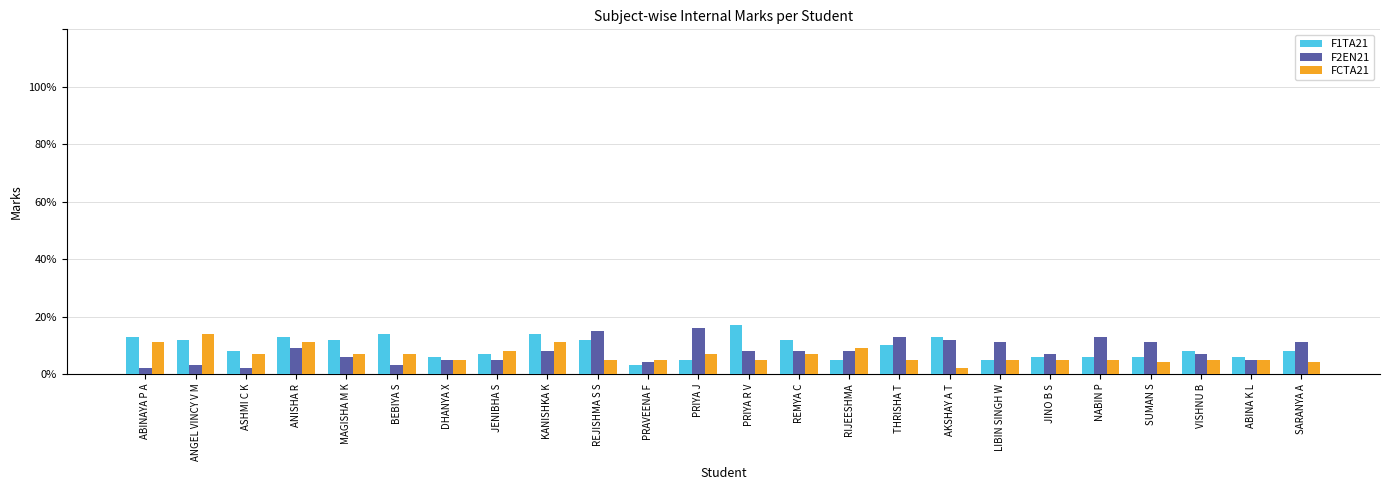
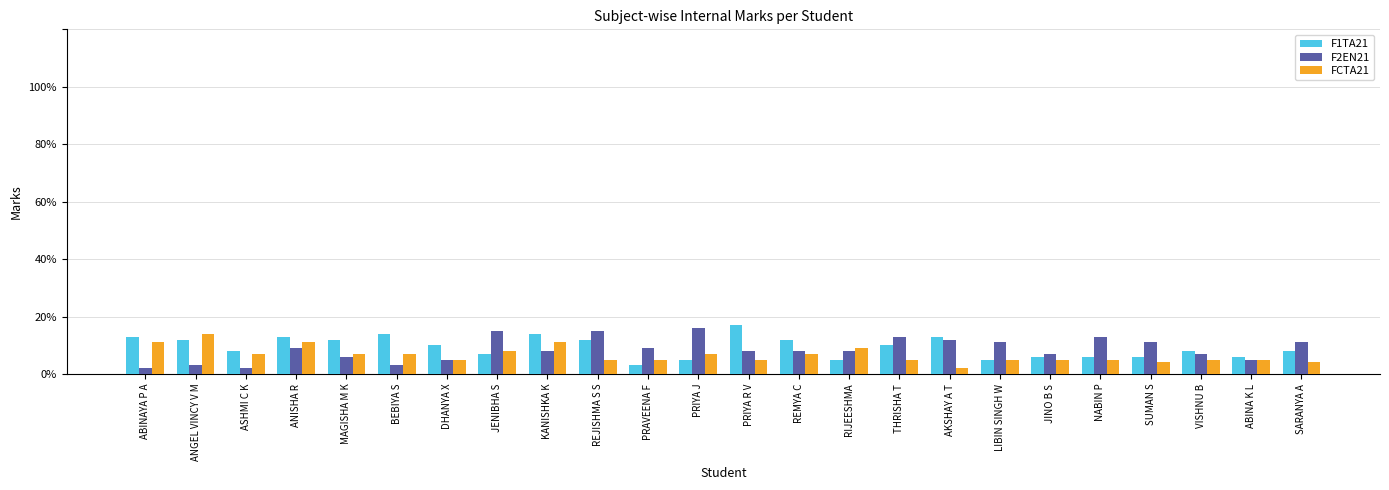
  {
    "F1TA21": {
      "ABINAYA P A": "13%",
      "ANGEL VINCY V M": "12%",
      "ASHMI C K": "8%",
      "ANISHA R": "13%",
      "MAGISHA M K": "12%",
      "BEBIYA S": "14%",
-     "DHANYA X": "6%",
+     "DHANYA X": "10%",
      "JENIBHA S": "7%",
      "KANISHKA K": "14%",
      "REJISHMA S S": "12%",
      "PRAVEENA F": "3%",
      "PRIYA J": "5%",
      "PRIYA R V": "17%",
      "REMYA C": "12%",
      "RIJEESHMA": "5%",
      "THRISHA T": "10%",
      "AKSHAY A T": "13%",
      "LIBIN SINGH W": "5%",
      "JINO B S": "6%",
      "NABIN P": "6%",
      "SUMAN S": "6%",
      "VISHNU B": "8%",
      "ABINA K L": "6%",
      "SARANYA A": "8%"
    },
    "F2EN21": {
      "ABINAYA P A": "2%",
      "ANGEL VINCY V M": "3%",
      "ASHMI C K": "2%",
      "ANISHA R": "9%",
      "MAGISHA M K": "6%",
      "BEBIYA S": "3%",
      "DHANYA X": "5%",
-     "JENIBHA S": "5%",
+     "JENIBHA S": "15%",
      "KANISHKA K": "8%",
      "REJISHMA S S": "15%",
-     "PRAVEENA F": "4%",
+     "PRAVEENA F": "9%",
      "PRIYA J": "16%",
      "PRIYA R V": "8%",
      "REMYA C": "8%",
      "RIJEESHMA": "8%",
      "THRISHA T": "13%",
      "AKSHAY A T": "12%",
      "LIBIN SINGH W": "11%",
      "JINO B S": "7%",
      "NABIN P": "13%",
      "SUMAN S": "11%",
      "VISHNU B": "7%",
      "ABINA K L": "5%",
      "SARANYA A": "11%"
    },
    "FCTA21": {
      "ABINAYA P A": "11%",
      "ANGEL VINCY V M": "14%",
      "ASHMI C K": "7%",
      "ANISHA R": "11%",
      "MAGISHA M K": "7%",
      "BEBIYA S": "7%",
      "DHANYA X": "5%",
      "JENIBHA S": "8%",
      "KANISHKA K": "11%",
      "REJISHMA S S": "5%",
      "PRAVEENA F": "5%",
      "PRIYA J": "7%",
      "PRIYA R V": "5%",
      "REMYA C": "7%",
      "RIJEESHMA": "9%",
      "THRISHA T": "5%",
      "AKSHAY A T": "2%",
      "LIBIN SINGH W": "5%",
      "JINO B S": "5%",
      "NABIN P": "5%",
      "SUMAN S": "4%",
      "VISHNU B": "5%",
      "ABINA K L": "5%",
      "SARANYA A": "4%"
    }
  }
